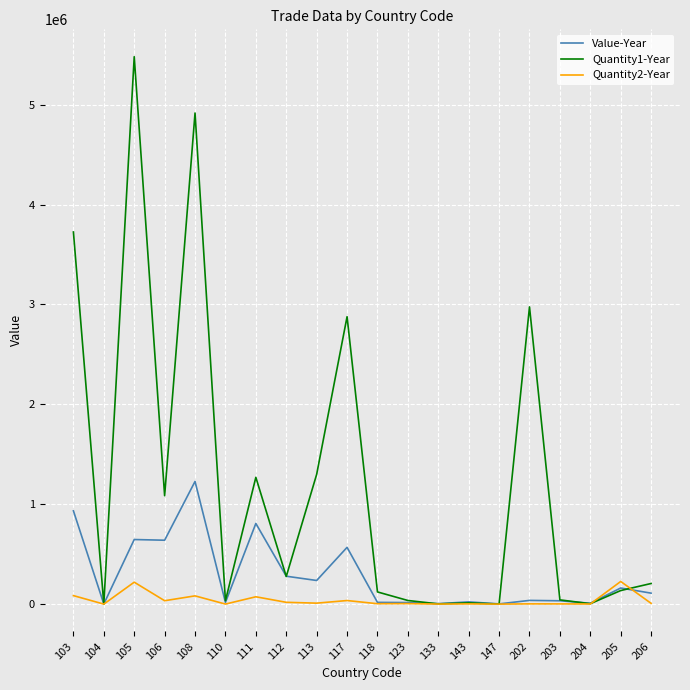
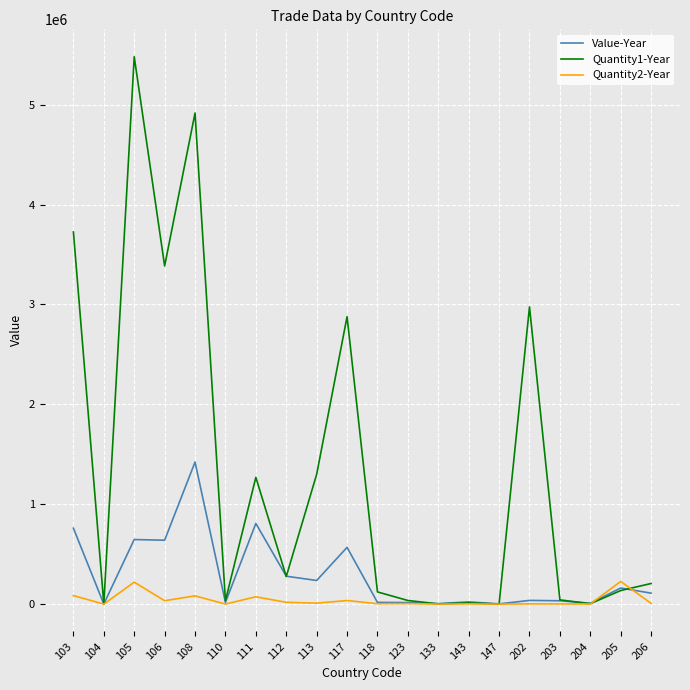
  {
    "Value-Year": {
-     "103": 900000,
+     "103": 800000,
      "105": 600000,
      "106": 600000,
-     "108": 1200000,
+     "108": 1400000,
      "111": 800000,
      "113": 200000,
      "117": 600000,
      "202": 0,
      "206": 100000
    },
    "Quantity1-Year": {
      "103": 3700000,
      "105": 5500000,
-     "106": 1100000,
+     "106": 3400000,
      "108": 4900000,
      "111": 1300000,
      "113": 1300000,
      "117": 2900000,
      "118": 100000,
      "202": 3000000,
      "206": 200000
    },
    "Quantity2-Year": {
      "103": 100000,
      "105": 200000,
      "106": 0,
      "108": 100000,
      "111": 100000,
      "112": 0,
      "113": 0,
      "117": 0,
      "202": 0,
      "203": 0,
      "205": 200000,
      "206": 0
    }
  }
